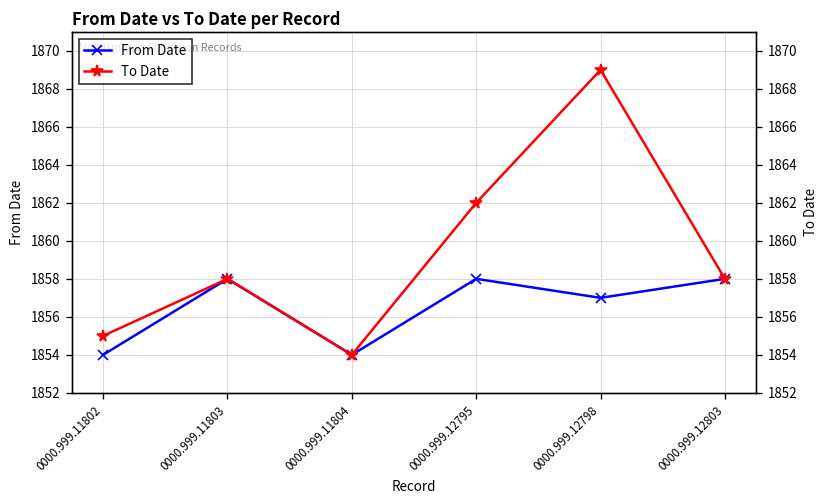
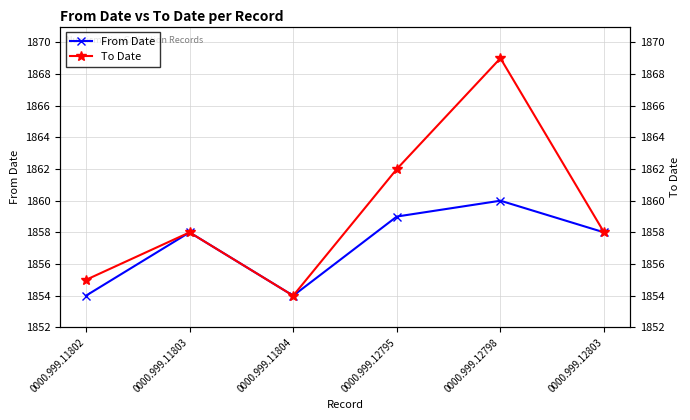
  {
    "From Date": {
      "0000.999.11802": 1854,
-     "0000.999.12795": 1858,
-     "0000.999.12798": 1857
+     "0000.999.12795": 1859,
+     "0000.999.12798": 1860
    },
    "To Date": {
      "0000.999.11802": 1855,
      "0000.999.12795": 1862,
      "0000.999.12798": 1869
    }
  }
